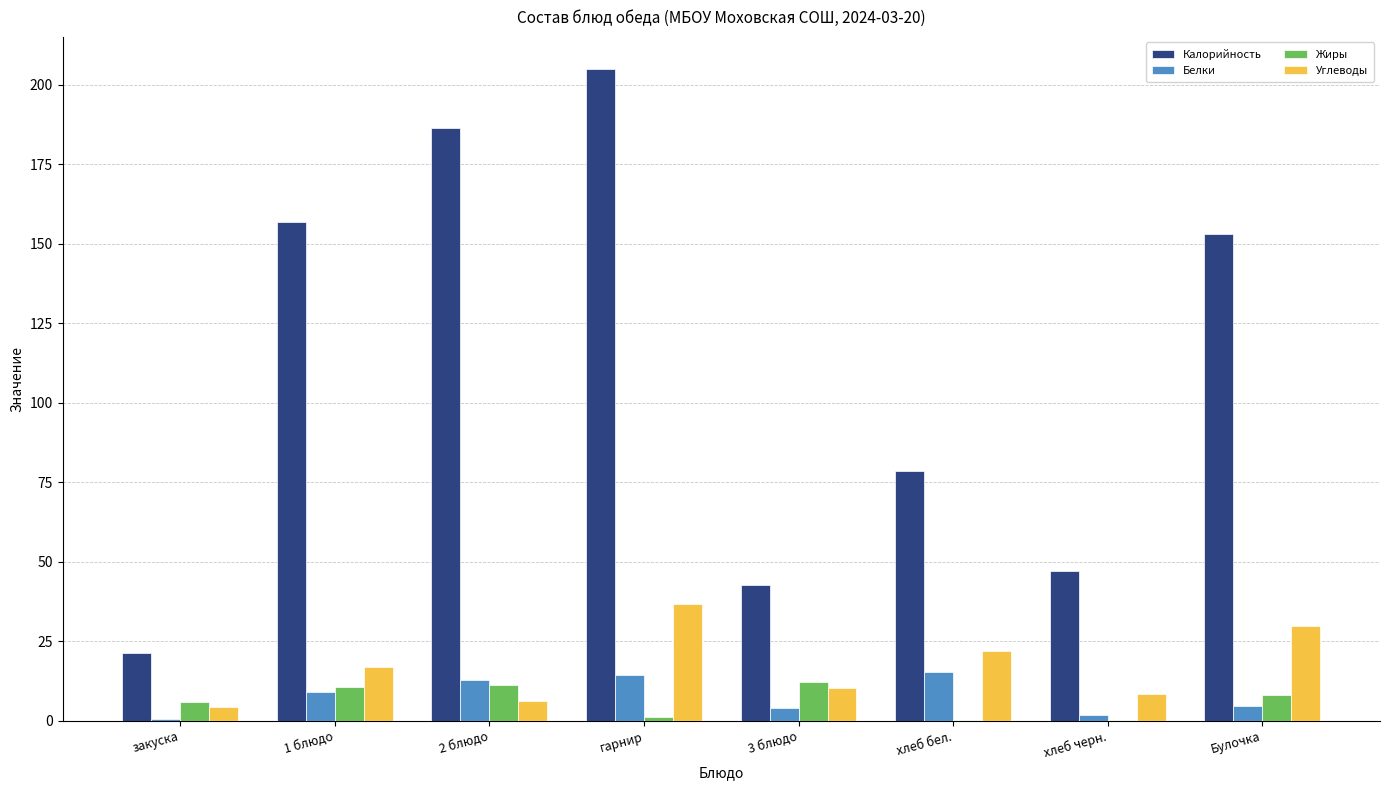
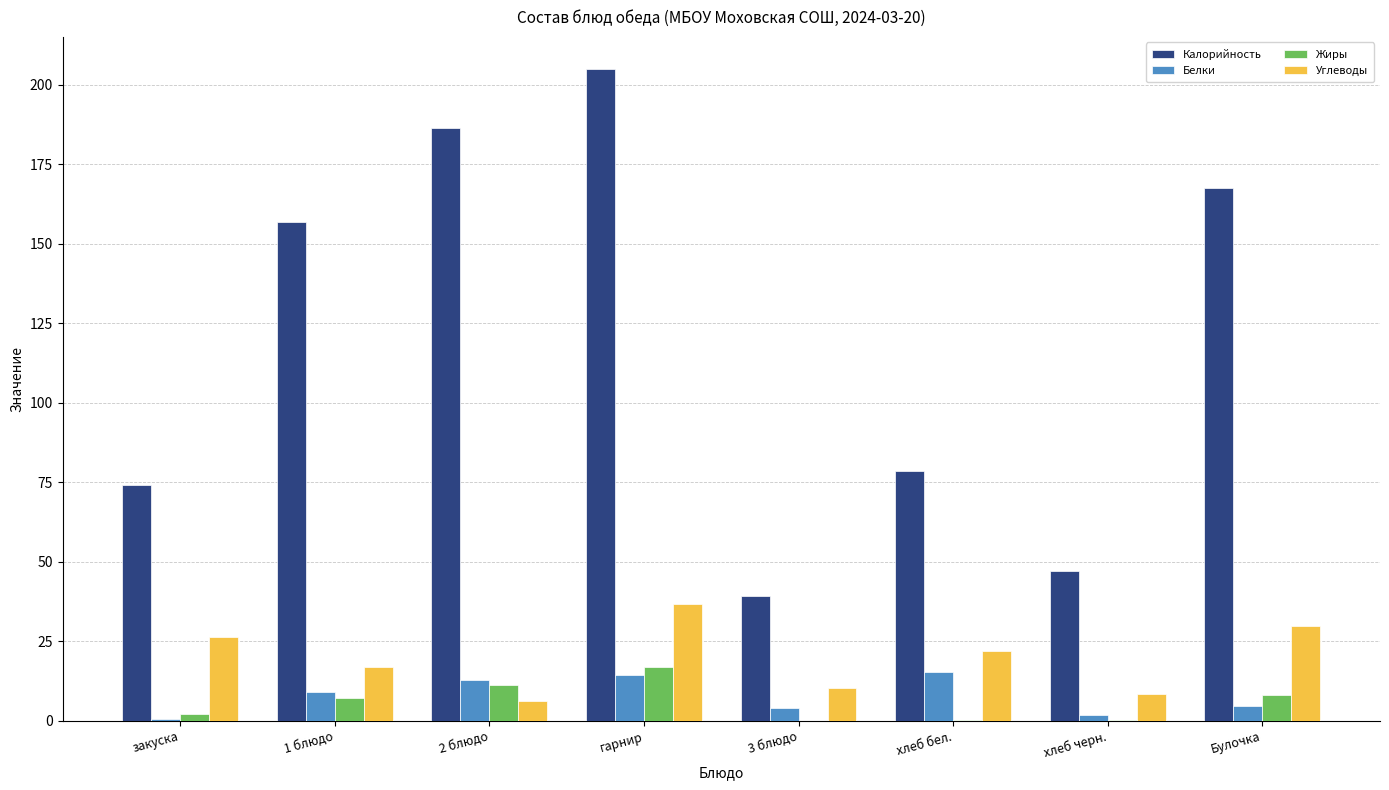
  {
    "Калорийность": {
-     "закуска": 21,
+     "закуска": 74,
      "1 блюдо": 157,
      "2 блюдо": 186,
      "гарнир": 205,
-     "3 блюдо": 43,
+     "3 блюдо": 39,
      "хлеб бел.": 79,
      "хлеб черн.": 47,
-     "Булочка": 153
+     "Булочка": 167
    },
    "Белки": {
      "1 блюдо": 9,
      "2 блюдо": 13,
      "гарнир": 15,
      "3 блюдо": 4,
      "хлеб бел.": 15,
      "хлеб черн.": 2,
      "Булочка": 5
    },
    "Жиры": {
-     "закуска": 6,
-     "1 блюдо": 11,
+     "закуска": 2,
+     "1 блюдо": 7,
      "2 блюдо": 11,
-     "гарнир": 1,
-     "3 блюдо": 12,
+     "гарнир": 17,
+     "3 блюдо": 0,
      "Булочка": 8
    },
    "Углеводы": {
-     "закуска": 4,
+     "закуска": 26,
      "1 блюдо": 17,
      "2 блюдо": 6,
      "гарнир": 37,
      "3 блюдо": 10,
      "хлеб бел.": 22,
      "хлеб черн.": 8,
      "Булочка": 30
    }
  }
